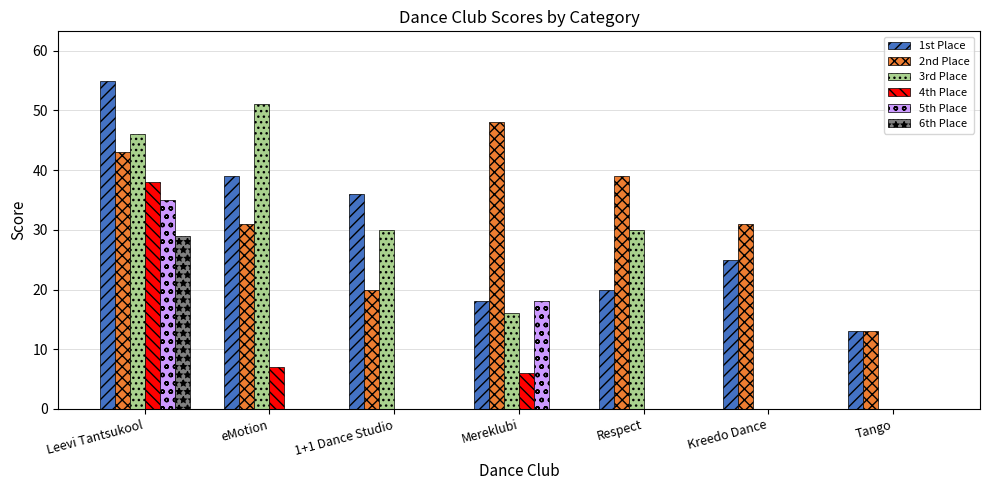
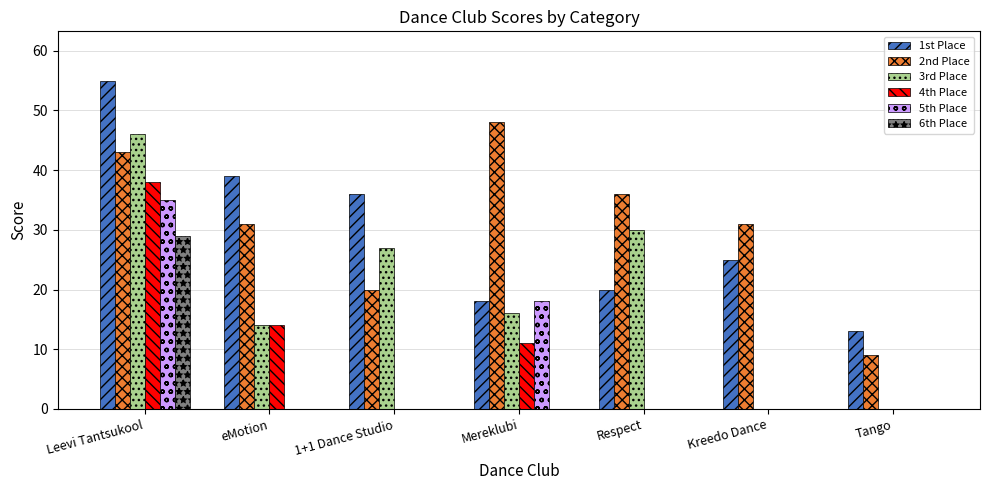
  {
    "1st Place": {
      "Leevi Tantsukool": 55,
      "eMotion": 39,
      "1+1 Dance Studio": 36,
      "Mereklubi": 18,
      "Respect": 20,
      "Kreedo Dance": 25,
      "Tango": 13
    },
    "2nd Place": {
      "Leevi Tantsukool": 43,
      "eMotion": 31,
      "1+1 Dance Studio": 20,
      "Mereklubi": 48,
-     "Respect": 39,
+     "Respect": 36,
      "Kreedo Dance": 31,
-     "Tango": 13
+     "Tango": 9
    },
    "3rd Place": {
      "Leevi Tantsukool": 46,
-     "eMotion": 51,
-     "1+1 Dance Studio": 30,
+     "eMotion": 14,
+     "1+1 Dance Studio": 27,
      "Mereklubi": 16,
      "Respect": 30,
      "Kreedo Dance": 0,
      "Tango": 0
    },
    "4th Place": {
      "Leevi Tantsukool": 38,
-     "eMotion": 7,
+     "eMotion": 14,
      "1+1 Dance Studio": 0,
-     "Mereklubi": 6,
+     "Mereklubi": 11,
      "Respect": 0,
      "Kreedo Dance": 0,
      "Tango": 0
    },
    "5th Place": {
      "Leevi Tantsukool": 35,
      "eMotion": 0,
      "1+1 Dance Studio": 0,
      "Mereklubi": 18,
      "Respect": 0,
      "Kreedo Dance": 0,
      "Tango": 0
    },
    "6th Place": {
      "Leevi Tantsukool": 29,
      "eMotion": 0,
      "1+1 Dance Studio": 0,
      "Mereklubi": 0,
      "Respect": 0,
      "Kreedo Dance": 0,
      "Tango": 0
    }
  }
